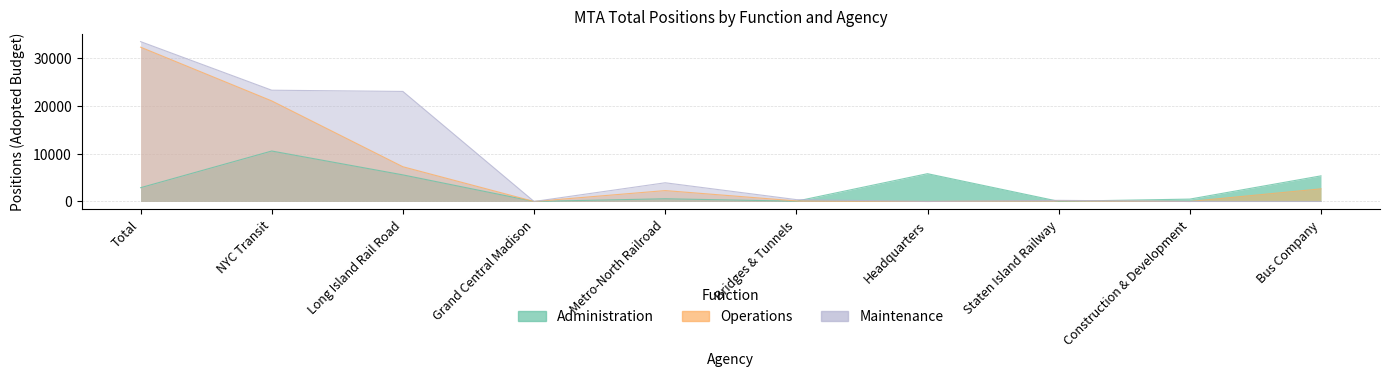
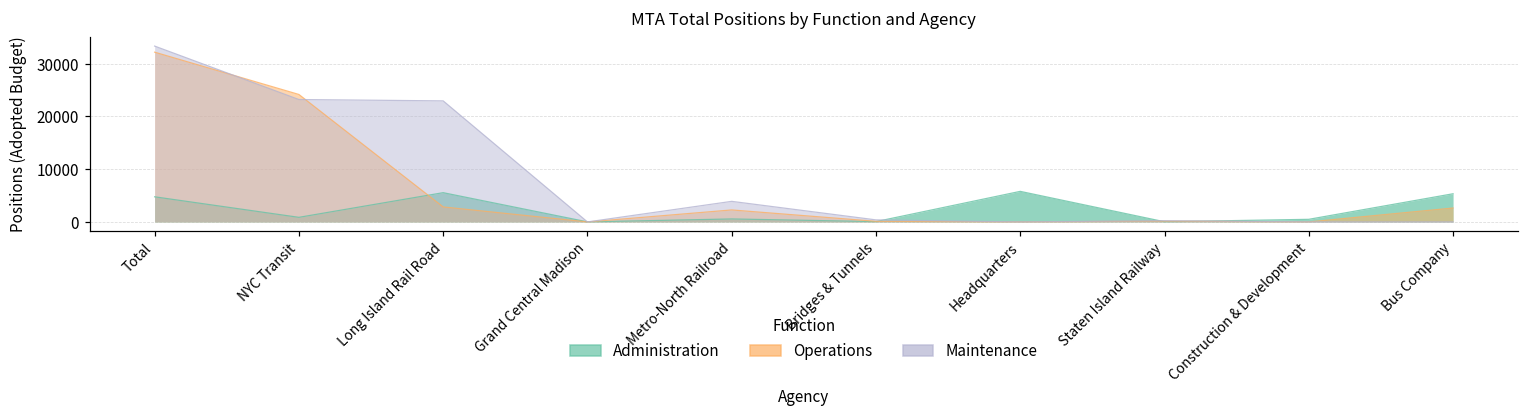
  {
    "Administration": {
-     "Total": 3000,
-     "NYC Transit": 11000,
+     "Total": 5000,
+     "NYC Transit": 1000,
      "Long Island Rail Road": 6000,
      "Metro-North Railroad": 1000,
      "Headquarters": 6000,
      "Bus Company": 5000
    },
    "Operations": {
      "Total": 32000,
-     "NYC Transit": 21000,
-     "Long Island Rail Road": 7000,
+     "NYC Transit": 24000,
+     "Long Island Rail Road": 3000,
      "Metro-North Railroad": 2000,
      "Bus Company": 3000
    },
    "Maintenance": {
      "Total": 33000,
      "NYC Transit": 23000,
      "Long Island Rail Road": 23000,
      "Metro-North Railroad": 4000,
      "Bus Company": 0
    }
  }
